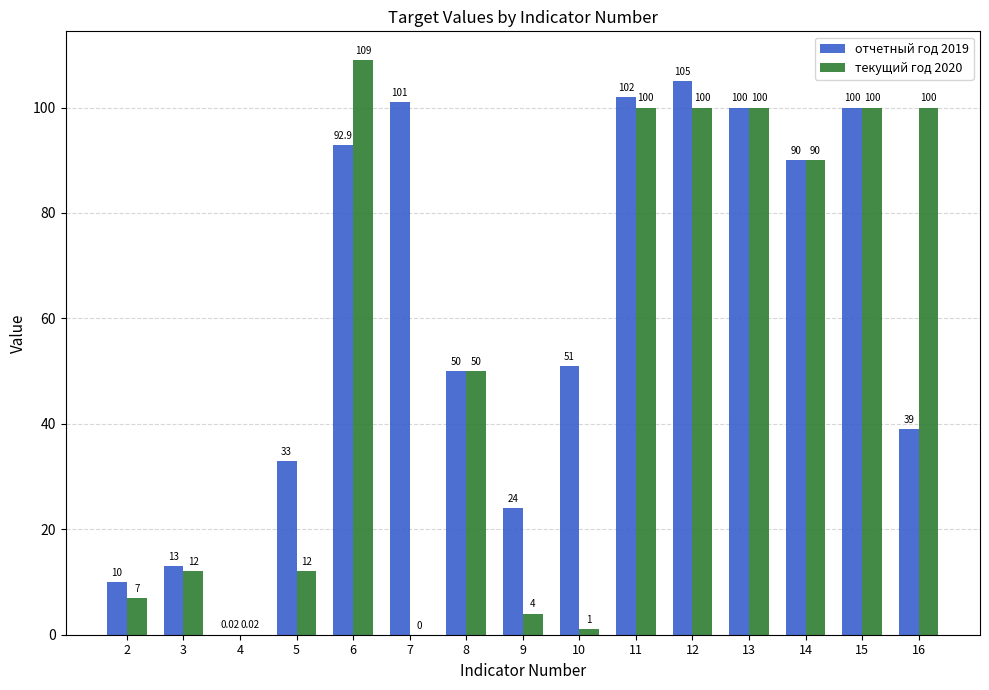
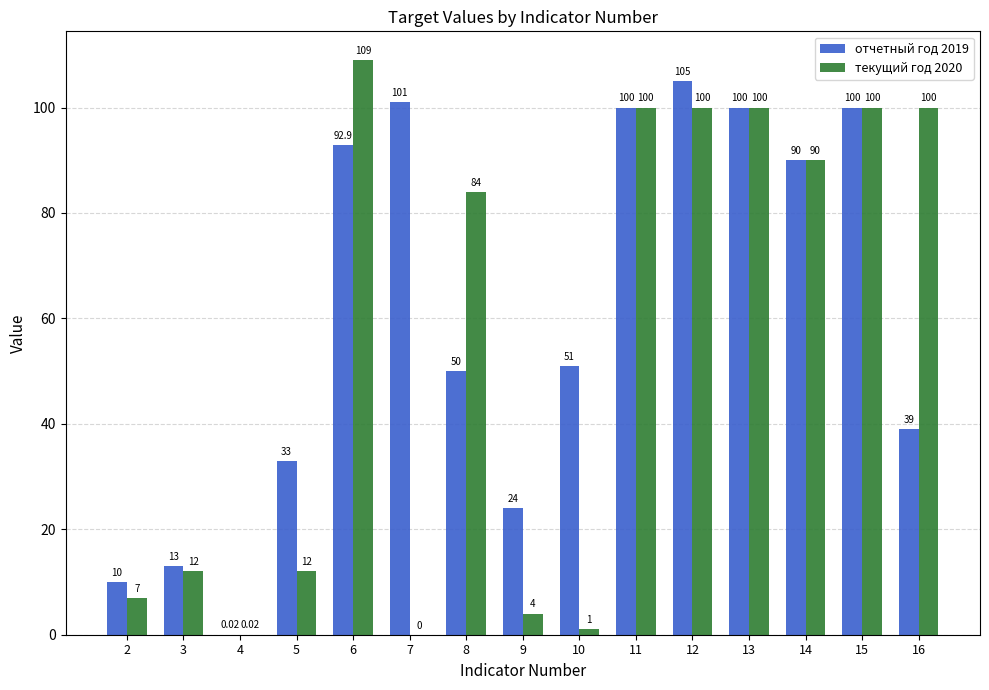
  {
    "отчетный год 2019": {
      "2": 10,
      "3": 13,
      "4": 0.02,
      "5": 33,
      "6": 92.9,
      "7": 101,
      "8": 50,
      "9": 24,
      "10": 51,
-     "11": 102,
+     "11": 100,
      "12": 105,
      "13": 100,
      "14": 90,
      "15": 100,
      "16": 39
    },
    "текущий год 2020": {
      "2": 7,
      "3": 12,
      "4": 0.02,
      "5": 12,
      "6": 109,
      "7": 0,
-     "8": 50,
+     "8": 84,
      "9": 4,
      "10": 1,
      "11": 100,
      "12": 100,
      "13": 100,
      "14": 90,
      "15": 100,
      "16": 100
    }
  }
